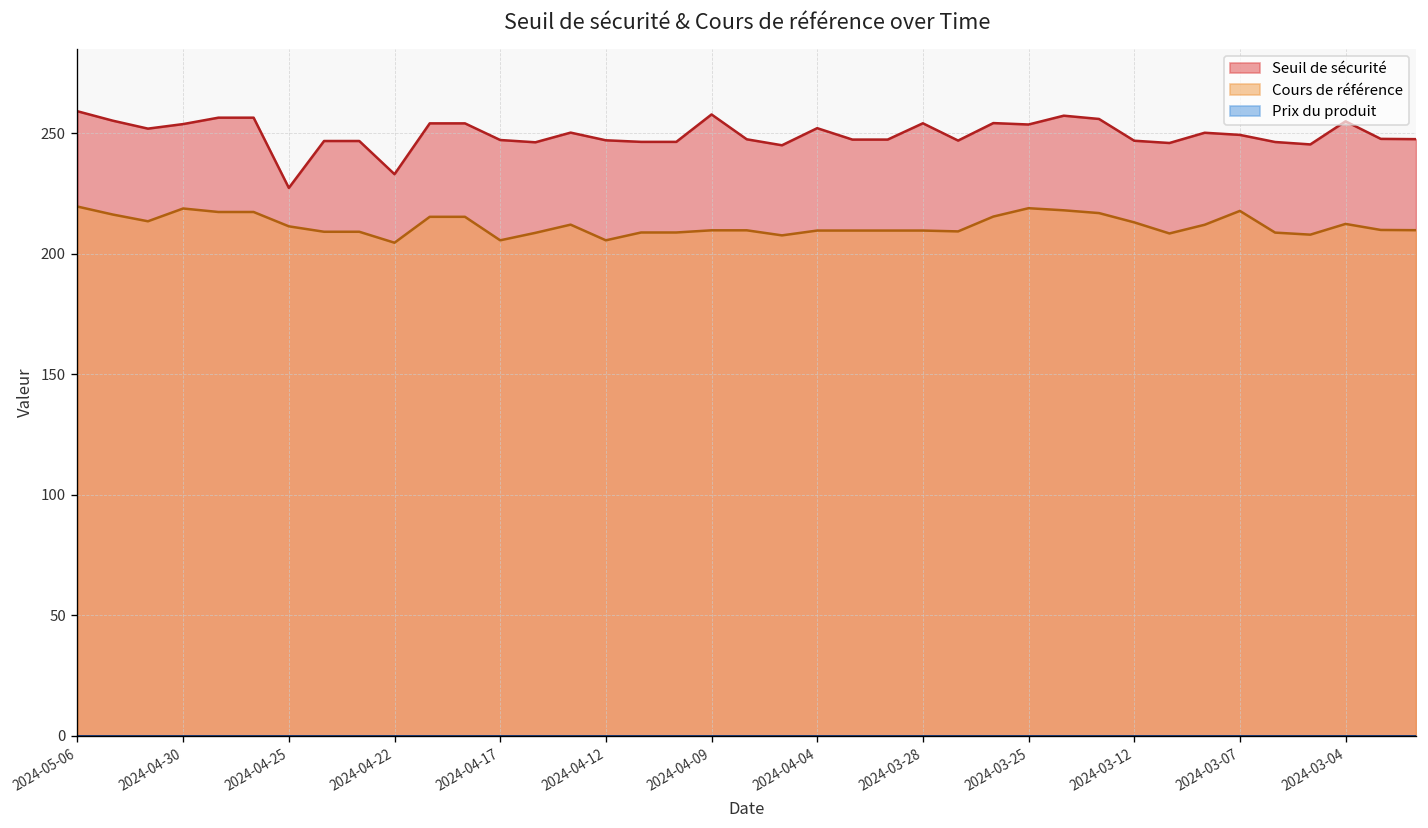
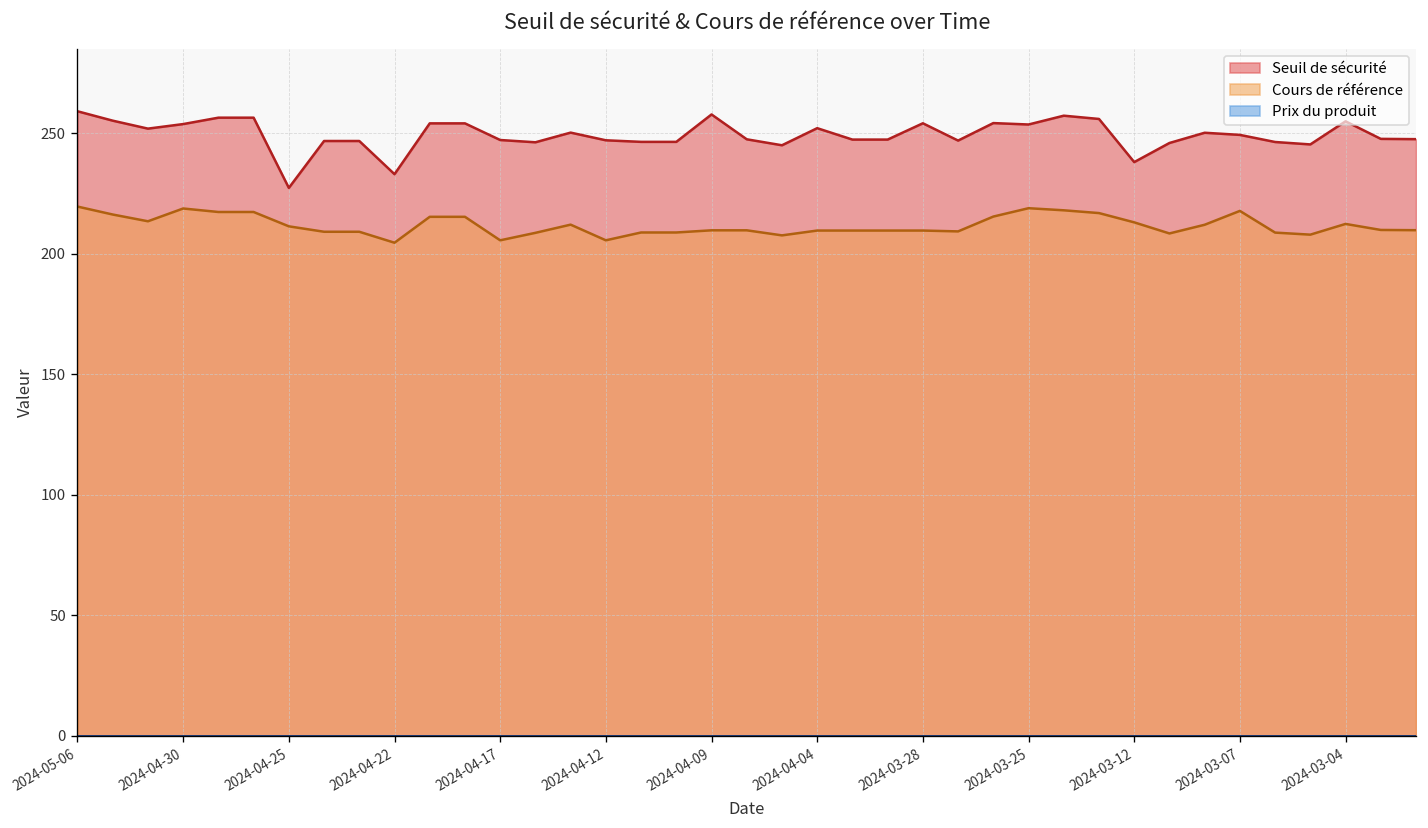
  {
    "Seuil de sécurité": {
      "2024-05-06": 259,
      "2024-04-30": 254,
      "2024-04-25": 227,
      "2024-04-22": 233,
      "2024-04-17": 247,
      "2024-04-12": 247,
      "2024-04-09": 258,
      "2024-04-04": 252,
      "2024-03-28": 254,
      "2024-03-25": 254,
-     "2024-03-12": 247,
+     "2024-03-12": 238,
      "2024-03-07": 249
    },
    "Cours de référence": {
      "2024-05-06": 220,
      "2024-04-30": 219,
      "2024-04-25": 211,
      "2024-04-22": 205,
      "2024-04-17": 206,
      "2024-04-12": 206,
      "2024-04-09": 210,
      "2024-04-04": 210,
      "2024-03-28": 210,
      "2024-03-25": 219,
      "2024-03-12": 213,
      "2024-03-07": 218,
      "2024-03-04": 212
    },
    "Prix du produit": {
      "2024-05-06": 0,
      "2024-04-30": 0,
      "2024-04-25": 0,
      "2024-04-22": 0,
      "2024-04-17": 0,
      "2024-04-12": 0,
      "2024-04-09": 0,
      "2024-04-04": 0,
      "2024-03-28": 0,
      "2024-03-25": 0,
      "2024-03-12": 0,
      "2024-03-07": 0,
      "2024-03-04": 0
    }
  }
